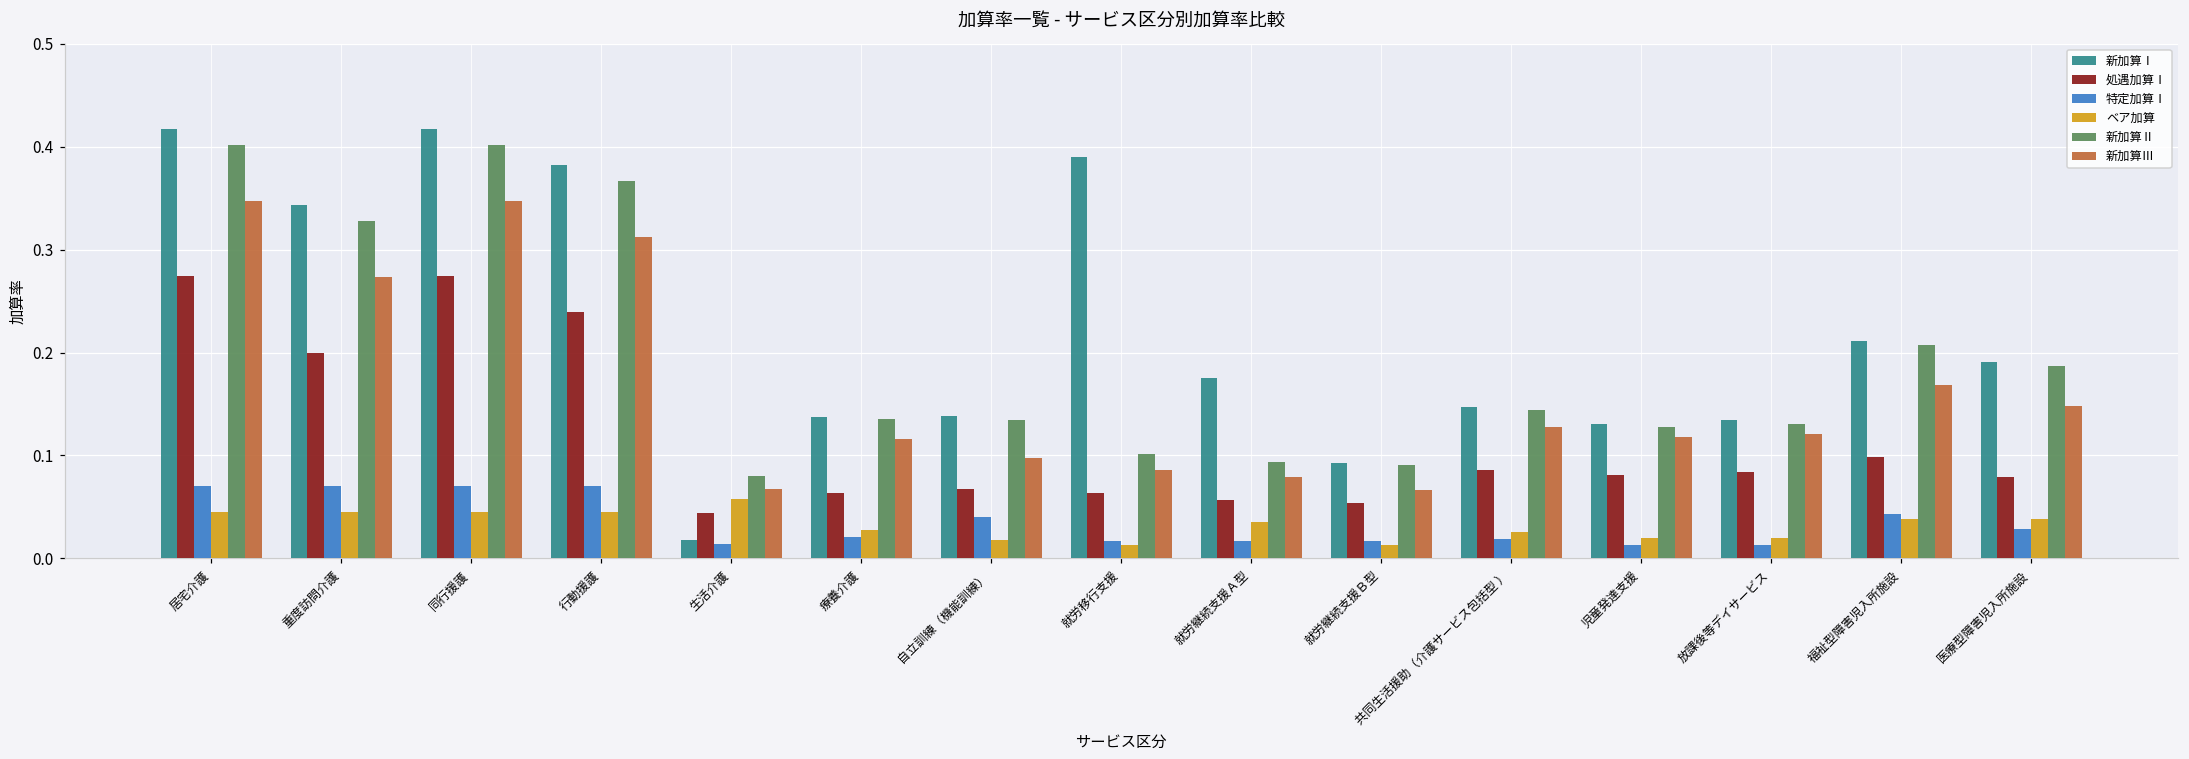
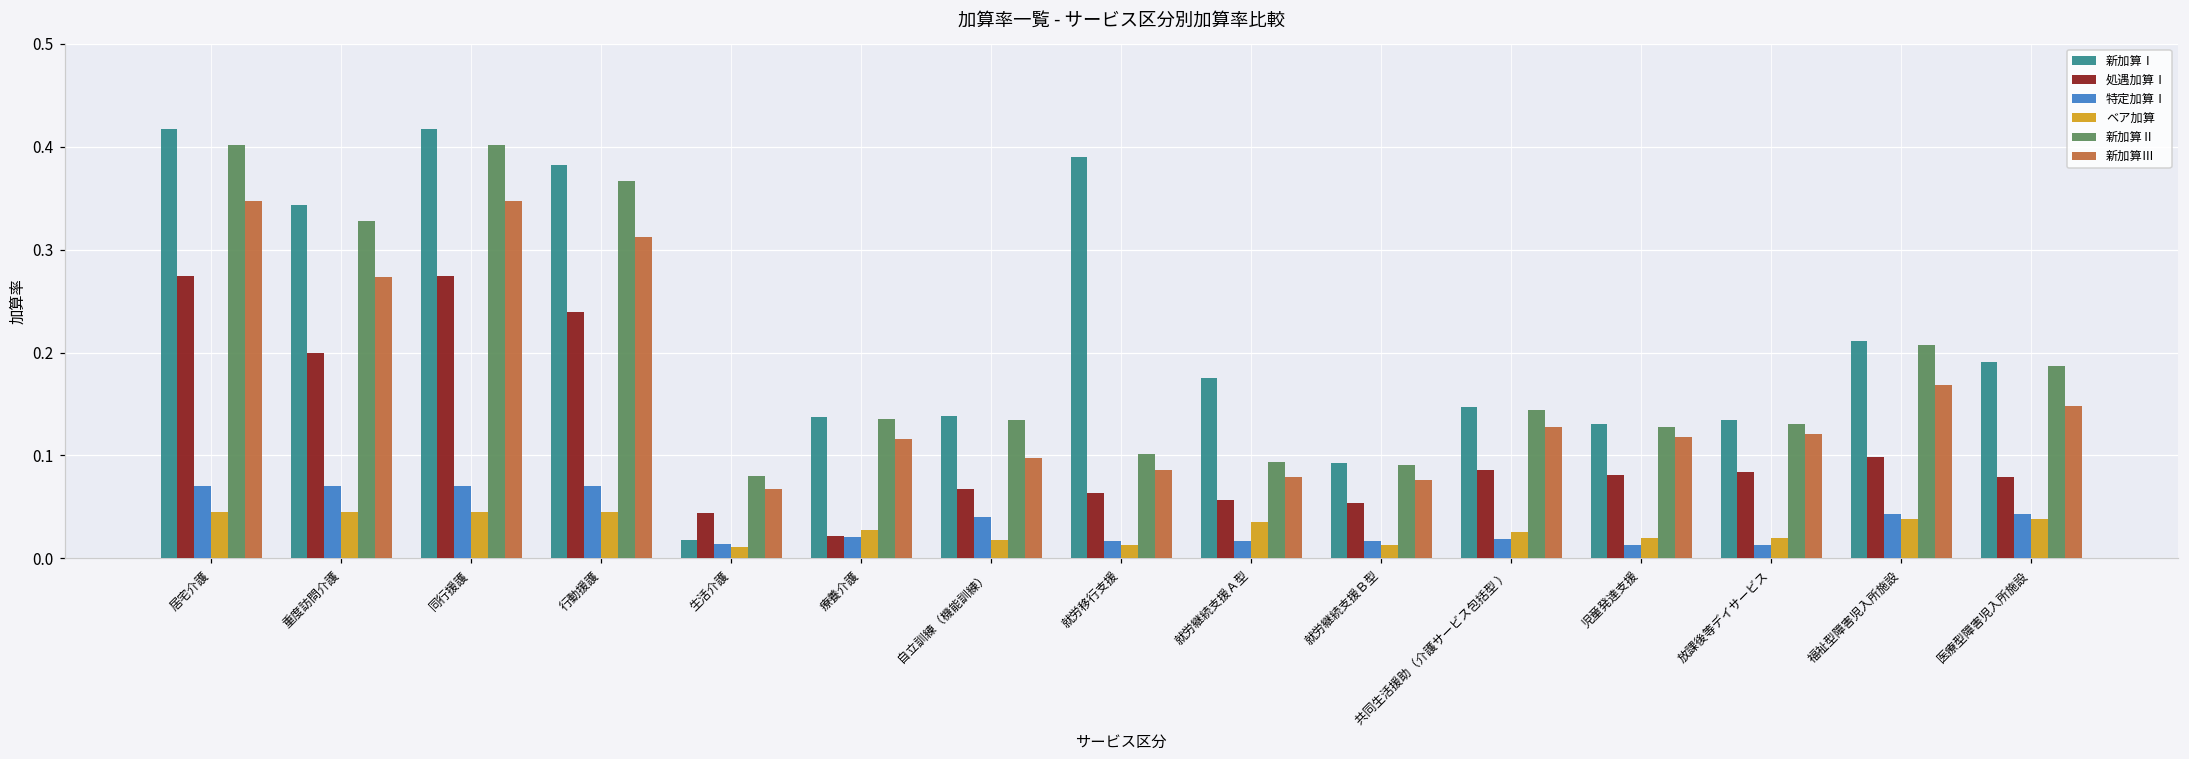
  {
    "新加算Ⅰ": {
      "居宅介護": 0.42,
      "重度訪問介護": 0.34,
      "同行援護": 0.42,
      "行動援護": 0.38,
      "生活介護": 0.02,
      "療養介護": 0.14,
      "自立訓練（機能訓練）": 0.14,
      "就労移行支援": 0.39,
      "就労継続支援Ａ型": 0.18,
      "就労継続支援Ｂ型": 0.09,
      "共同生活援助（介護サービス包括型 ）": 0.15,
      "児童発達支援": 0.13,
      "放課後等デイサービス": 0.13,
      "福祉型障害児入所施設": 0.21,
      "医療型障害児入所施設": 0.19
    },
    "処遇加算Ⅰ": {
      "居宅介護": 0.27,
      "重度訪問介護": 0.20,
      "同行援護": 0.27,
      "行動援護": 0.24,
      "生活介護": 0.04,
-     "療養介護": 0.06,
+     "療養介護": 0.02,
      "自立訓練（機能訓練）": 0.07,
      "就労移行支援": 0.06,
      "就労継続支援Ａ型": 0.06,
      "就労継続支援Ｂ型": 0.05,
      "共同生活援助（介護サービス包括型 ）": 0.09,
      "児童発達支援": 0.08,
      "放課後等デイサービス": 0.08,
      "福祉型障害児入所施設": 0.10,
      "医療型障害児入所施設": 0.08
    },
    "特定加算Ⅰ": {
      "居宅介護": 0.07,
      "重度訪問介護": 0.07,
      "同行援護": 0.07,
      "行動援護": 0.07,
      "生活介護": 0.01,
      "療養介護": 0.02,
      "自立訓練（機能訓練）": 0.04,
      "就労移行支援": 0.02,
      "就労継続支援Ａ型": 0.02,
      "就労継続支援Ｂ型": 0.02,
      "共同生活援助（介護サービス包括型 ）": 0.02,
      "児童発達支援": 0.01,
      "放課後等デイサービス": 0.01,
      "福祉型障害児入所施設": 0.04,
-     "医療型障害児入所施設": 0.03
+     "医療型障害児入所施設": 0.04
    },
    "ベア加算": {
      "居宅介護": 0.05,
      "重度訪問介護": 0.05,
      "同行援護": 0.05,
      "行動援護": 0.05,
-     "生活介護": 0.06,
+     "生活介護": 0.01,
      "療養介護": 0.03,
      "自立訓練（機能訓練）": 0.02,
      "就労移行支援": 0.01,
      "就労継続支援Ａ型": 0.04,
      "就労継続支援Ｂ型": 0.01,
      "共同生活援助（介護サービス包括型 ）": 0.03,
      "児童発達支援": 0.02,
      "放課後等デイサービス": 0.02,
      "福祉型障害児入所施設": 0.04,
      "医療型障害児入所施設": 0.04
    },
    "新加算Ⅱ": {
      "居宅介護": 0.40,
      "重度訪問介護": 0.33,
      "同行援護": 0.40,
      "行動援護": 0.37,
      "生活介護": 0.08,
      "療養介護": 0.14,
      "自立訓練（機能訓練）": 0.13,
      "就労移行支援": 0.10,
      "就労継続支援Ａ型": 0.09,
      "就労継続支援Ｂ型": 0.09,
      "共同生活援助（介護サービス包括型 ）": 0.14,
      "児童発達支援": 0.13,
      "放課後等デイサービス": 0.13,
      "福祉型障害児入所施設": 0.21,
      "医療型障害児入所施設": 0.19
    },
    "新加算Ⅲ": {
      "居宅介護": 0.35,
      "重度訪問介護": 0.27,
      "同行援護": 0.35,
      "行動援護": 0.31,
      "生活介護": 0.07,
      "療養介護": 0.12,
      "自立訓練（機能訓練）": 0.10,
      "就労移行支援": 0.09,
      "就労継続支援Ａ型": 0.08,
-     "就労継続支援Ｂ型": 0.07,
+     "就労継続支援Ｂ型": 0.08,
      "共同生活援助（介護サービス包括型 ）": 0.13,
      "児童発達支援": 0.12,
      "放課後等デイサービス": 0.12,
      "福祉型障害児入所施設": 0.17,
      "医療型障害児入所施設": 0.15
    }
  }
